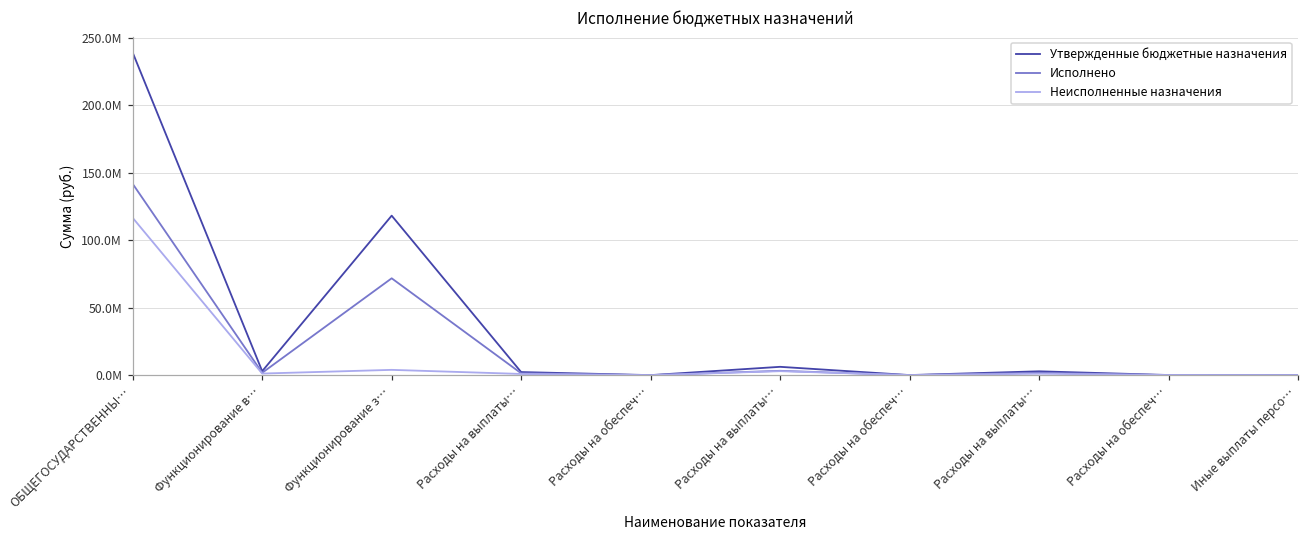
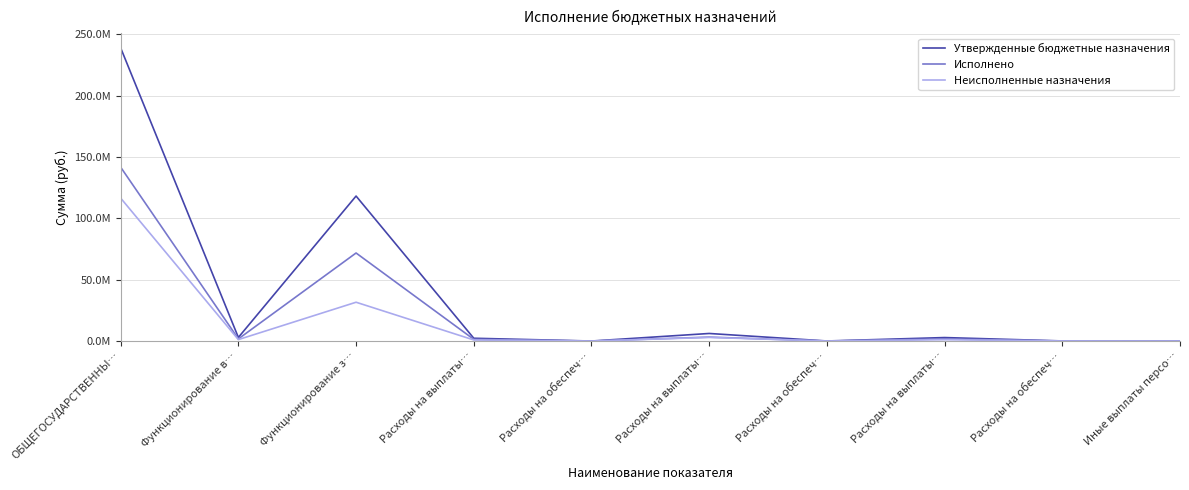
  {
    "Утвержденные бюджетные назначения": {
      "ОБЩЕГОСУДАРСТВЕННЫ…": 239000000,
      "Функционирование з…": 118000000
    },
    "Исполнено": {
      "ОБЩЕГОСУДАРСТВЕННЫ…": 142000000,
      "Функционирование з…": 72000000
    },
    "Неисполненные назначения": {
      "ОБЩЕГОСУДАРСТВЕННЫ…": 117000000,
-     "Функционирование з…": 4000000
+     "Функционирование з…": 32000000
    }
  }
